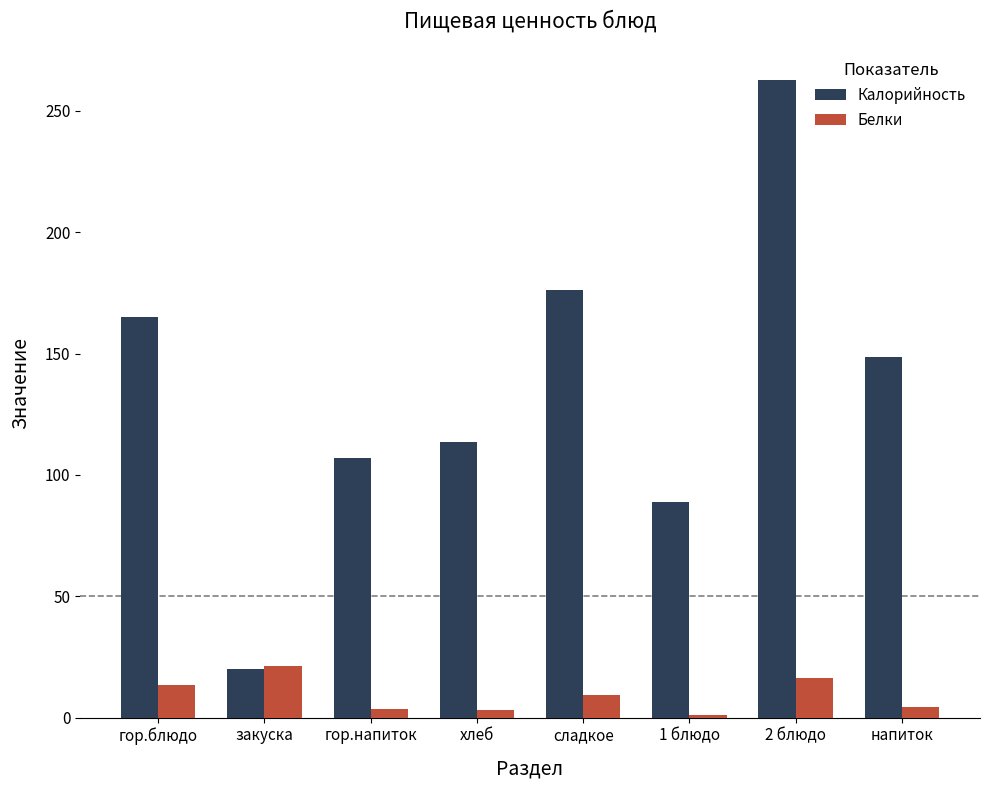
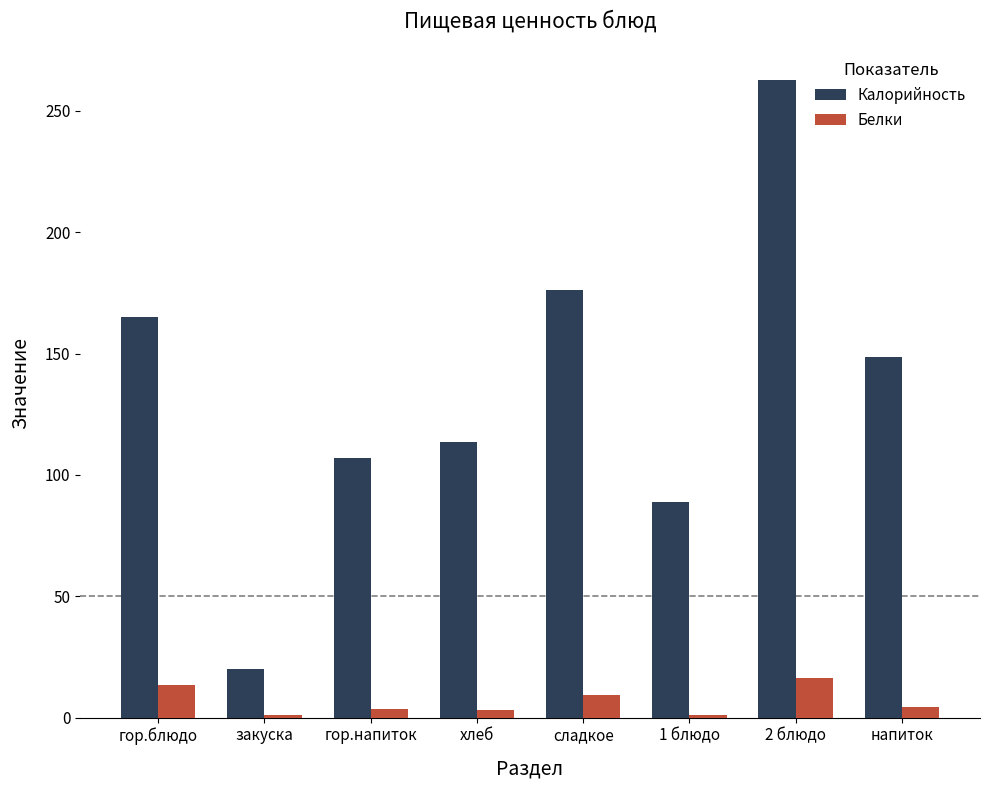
  {
    "Калорийность": {
      "гор.блюдо": 165,
      "закуска": 20,
      "гор.напиток": 107,
      "хлеб": 114,
      "сладкое": 176,
      "1 блюдо": 89,
      "2 блюдо": 263,
      "напиток": 149
    },
    "Белки": {
      "гор.блюдо": 13,
-     "закуска": 21,
+     "закуска": 1,
      "гор.напиток": 4,
      "хлеб": 3,
      "сладкое": 9,
      "1 блюдо": 1,
      "2 блюдо": 16,
      "напиток": 4
    }
  }
